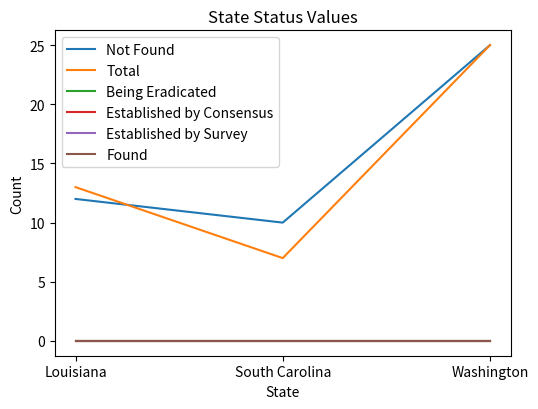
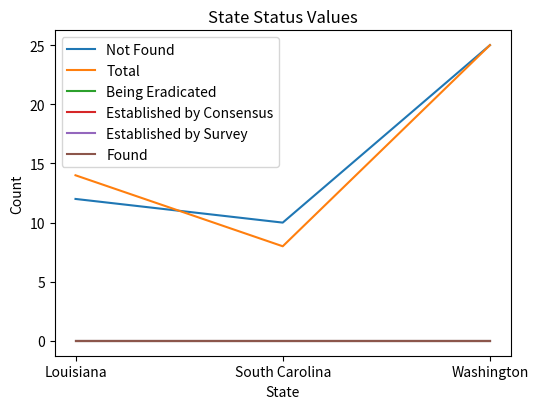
  {
    "Not Found": {
      "Louisiana": 12,
      "South Carolina": 10
    },
    "Total": {
-     "Louisiana": 13,
-     "South Carolina": 7
+     "Louisiana": 14,
+     "South Carolina": 8
    },
    "Found": {
      "Louisiana": 0,
      "South Carolina": 0,
      "Washington": 0
    }
  }
